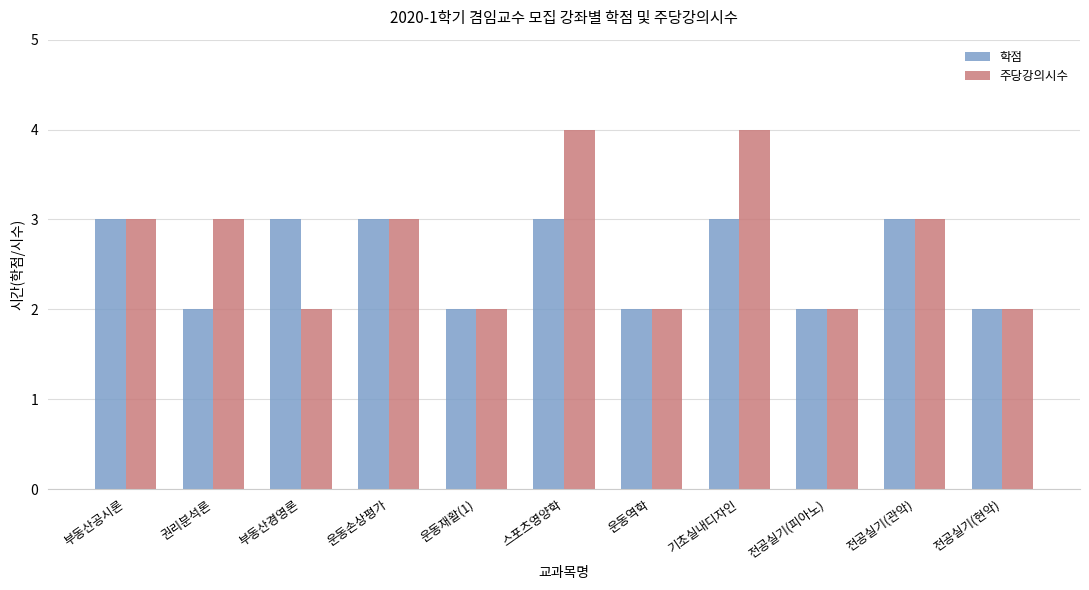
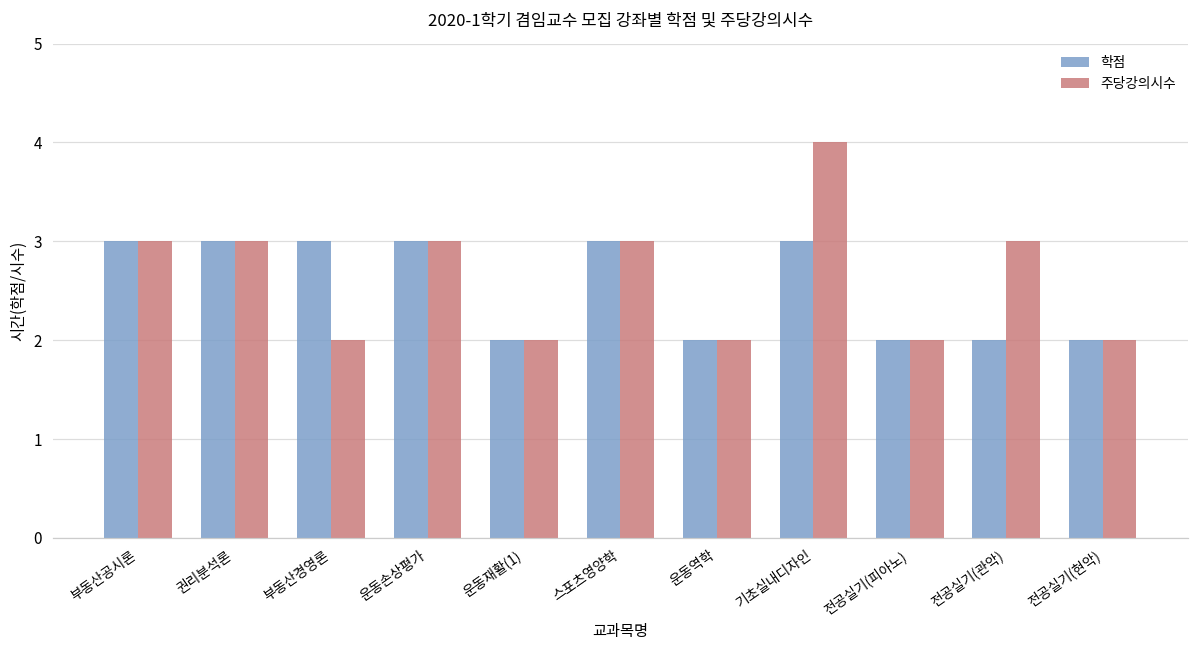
  {
    "학점": {
      "부동산공시론": 3,
-     "권리분석론": 2,
+     "권리분석론": 3,
      "부동산경영론": 3,
      "운동손상평가": 3,
      "운동재활(1)": 2,
      "스포츠영양학": 3,
      "운동역학": 2,
      "기초실내디자인": 3,
      "전공실기(피아노)": 2,
-     "전공실기(관악)": 3,
+     "전공실기(관악)": 2,
      "전공실기(현악)": 2
    },
    "주당강의시수": {
      "부동산공시론": 3,
      "권리분석론": 3,
      "부동산경영론": 2,
      "운동손상평가": 3,
      "운동재활(1)": 2,
-     "스포츠영양학": 4,
+     "스포츠영양학": 3,
      "운동역학": 2,
      "기초실내디자인": 4,
      "전공실기(피아노)": 2,
      "전공실기(관악)": 3,
      "전공실기(현악)": 2
    }
  }
